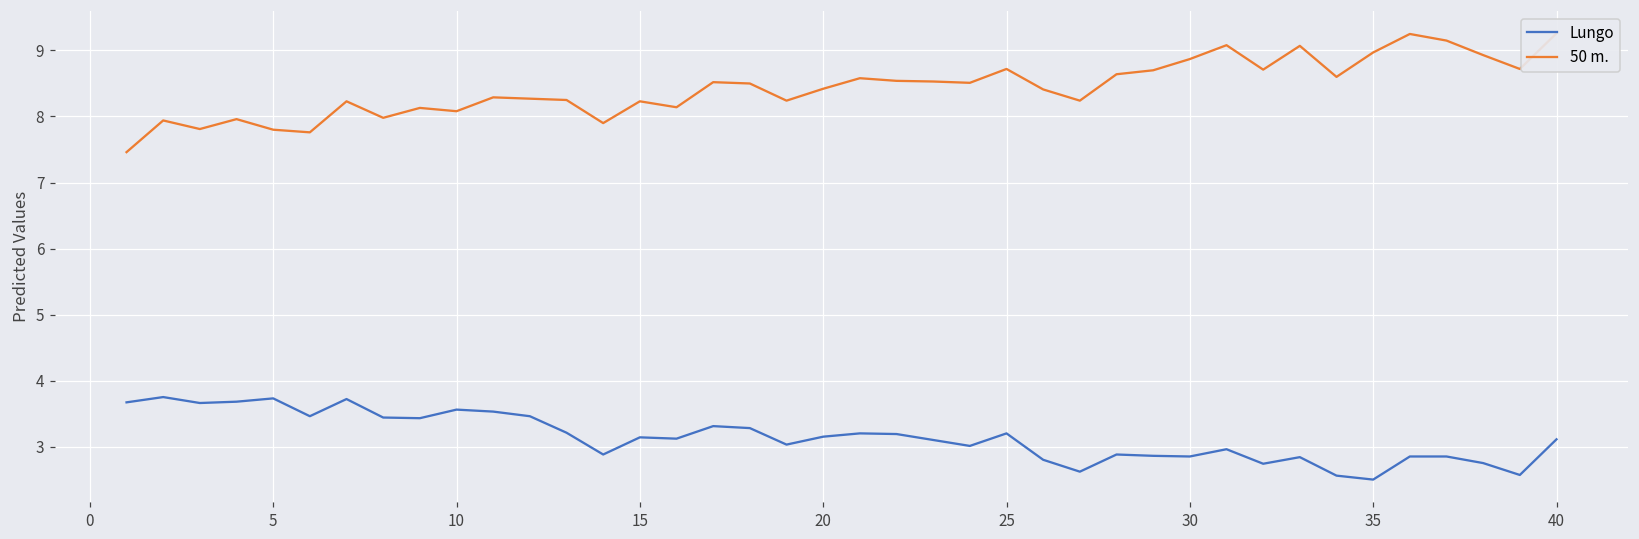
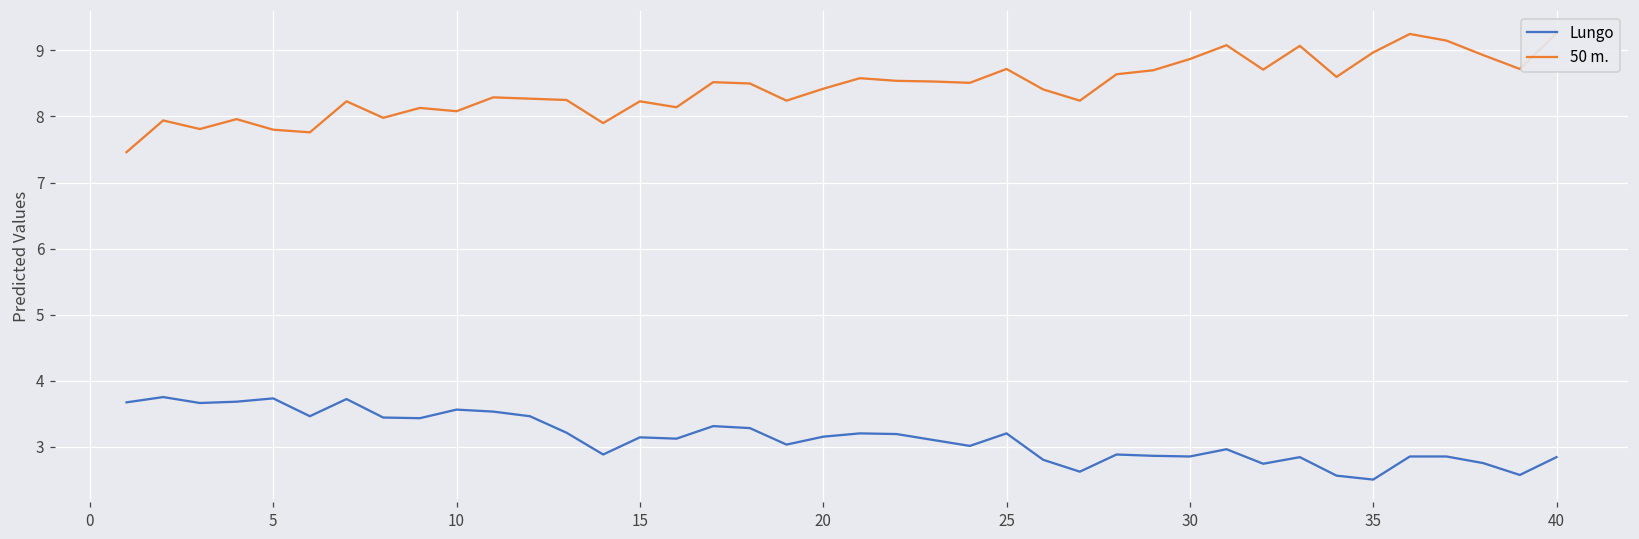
  {
    "Lungo": {
      "5": 3.7,
      "10": 3.6,
      "15": 3.1,
      "20": 3.2,
      "25": 3.2,
      "30": 2.9,
      "35": 2.5,
-     "40": 3.1
+     "40": 2.8
    },
    "50 m.": {
      "5": 7.8,
      "10": 8.1,
      "15": 8.2,
      "20": 8.4,
      "25": 8.7,
      "30": 8.9,
      "35": 9.0
    }
  }
